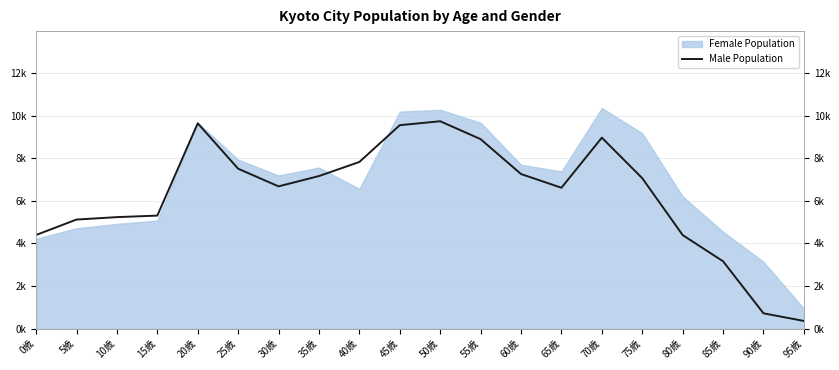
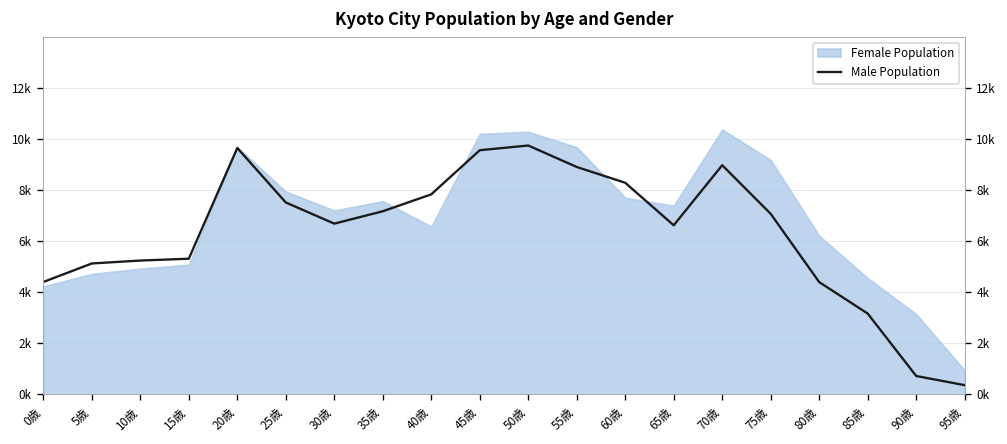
  {
    "Female Population": {
      "0歳": 4200,
      "5歳": 4700,
      "10歳": 4900,
      "15歳": 5100,
      "20歳": 9700,
      "25歳": 7900,
      "30歳": 7200,
      "35歳": 7600,
      "40歳": 6600,
      "45歳": 10200,
      "50歳": 10300,
      "55歳": 9700,
      "60歳": 7700,
      "65歳": 7400,
      "70歳": 10400,
      "75歳": 9200,
      "80歳": 6200,
      "85歳": 4600,
      "90歳": 3100,
      "95歳": 900
    },
    "Male Population": {
      "0歳": 4400,
      "5歳": 5100,
      "10歳": 5200,
      "15歳": 5300,
      "20歳": 9600,
      "25歳": 7500,
      "30歳": 6700,
      "35歳": 7200,
      "40歳": 7800,
      "45歳": 9600,
      "50歳": 9700,
      "55歳": 8900,
-     "60歳": 7300,
+     "60歳": 8300,
      "65歳": 6600,
      "70歳": 9000,
      "75歳": 7100,
      "80歳": 4400,
      "85歳": 3200,
      "90歳": 700,
      "95歳": 400
    }
  }
